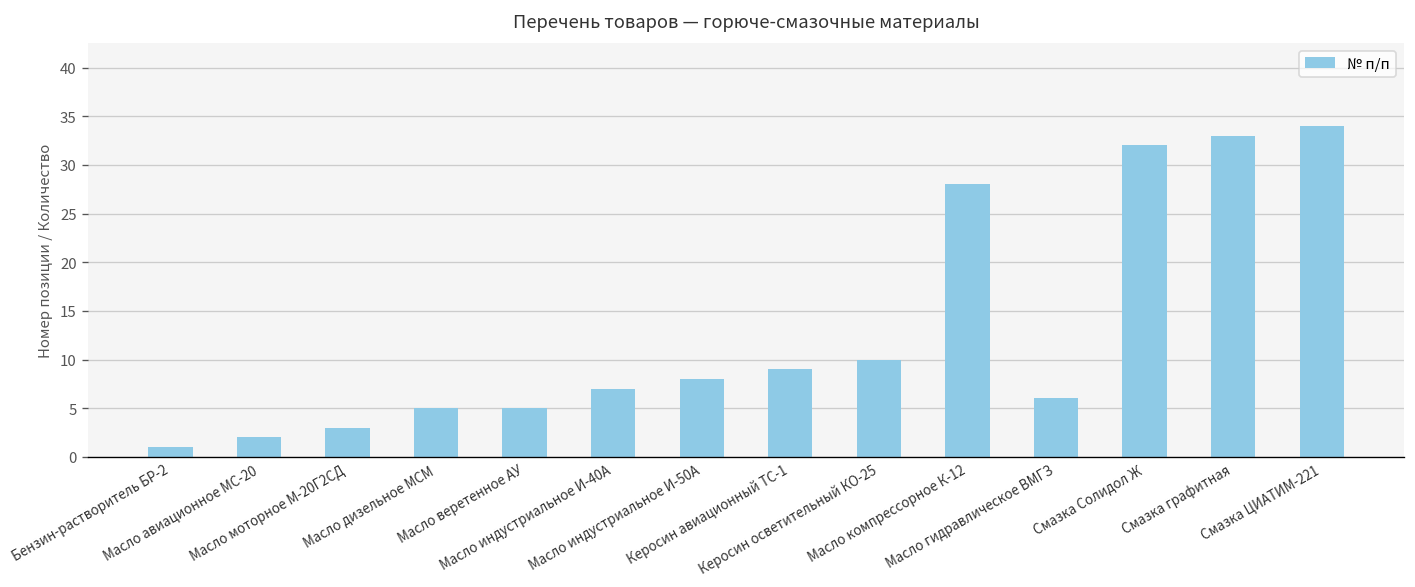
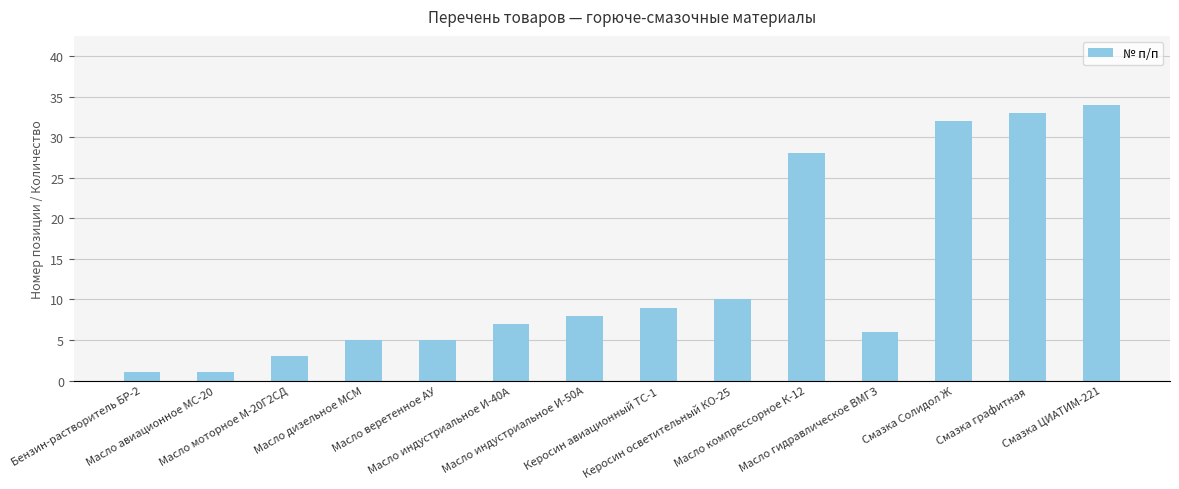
  {
    "Бензин-растворитель БР-2": 1,
-   "Масло авиационное МС-20": 2,
+   "Масло авиационное МС-20": 1,
    "Масло моторное М-20Г2СД": 3,
    "Масло дизельное МСМ": 5,
    "Масло веретенное АУ": 5,
    "Масло индустриальное И-40А": 7,
    "Масло индустриальное И-50А": 8,
    "Керосин авиационный ТС-1": 9,
    "Керосин осветительный КО-25": 10,
    "Масло компрессорное К-12": 28,
    "Масло гидравлическое ВМГЗ": 6,
    "Смазка Солидол Ж": 32,
    "Смазка графитная": 33,
    "Смазка ЦИАТИМ-221": 34
  }
